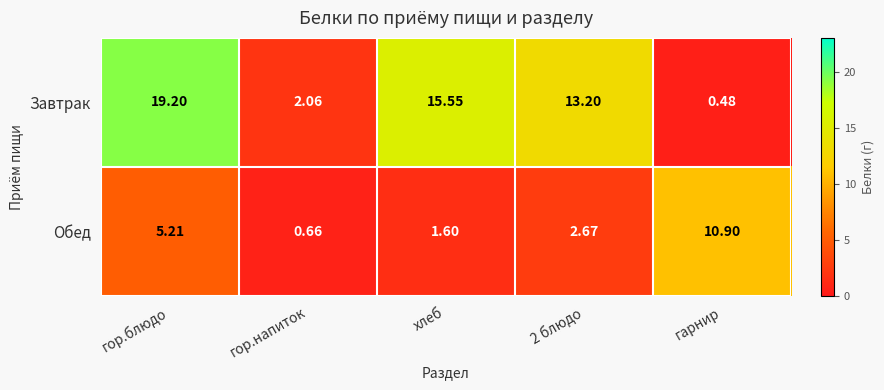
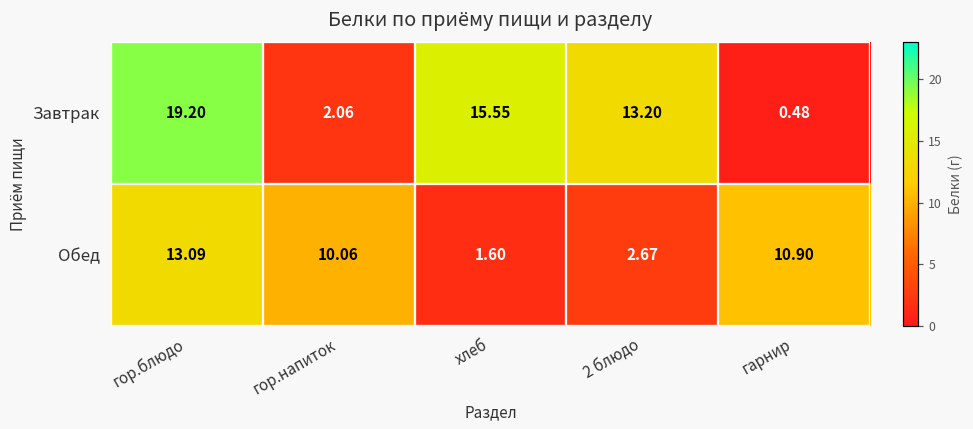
  {
    "Завтрак": {
      "гор.блюдо": 19.20,
      "гор.напиток": 2.06,
      "хлеб": 15.55,
      "2 блюдо": 13.20,
      "гарнир": 0.48
    },
    "Обед": {
-     "гор.блюдо": 5.21,
-     "гор.напиток": 0.66,
+     "гор.блюдо": 13.09,
+     "гор.напиток": 10.06,
      "хлеб": 1.60,
      "2 блюдо": 2.67,
      "гарнир": 10.90
    }
  }
